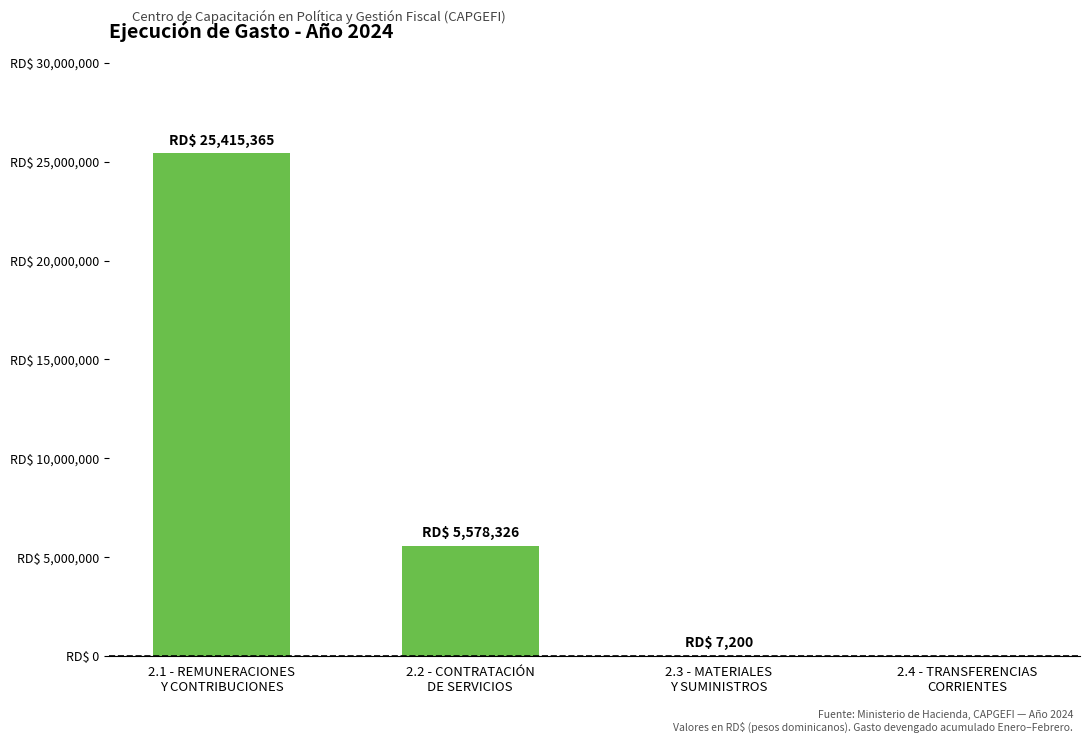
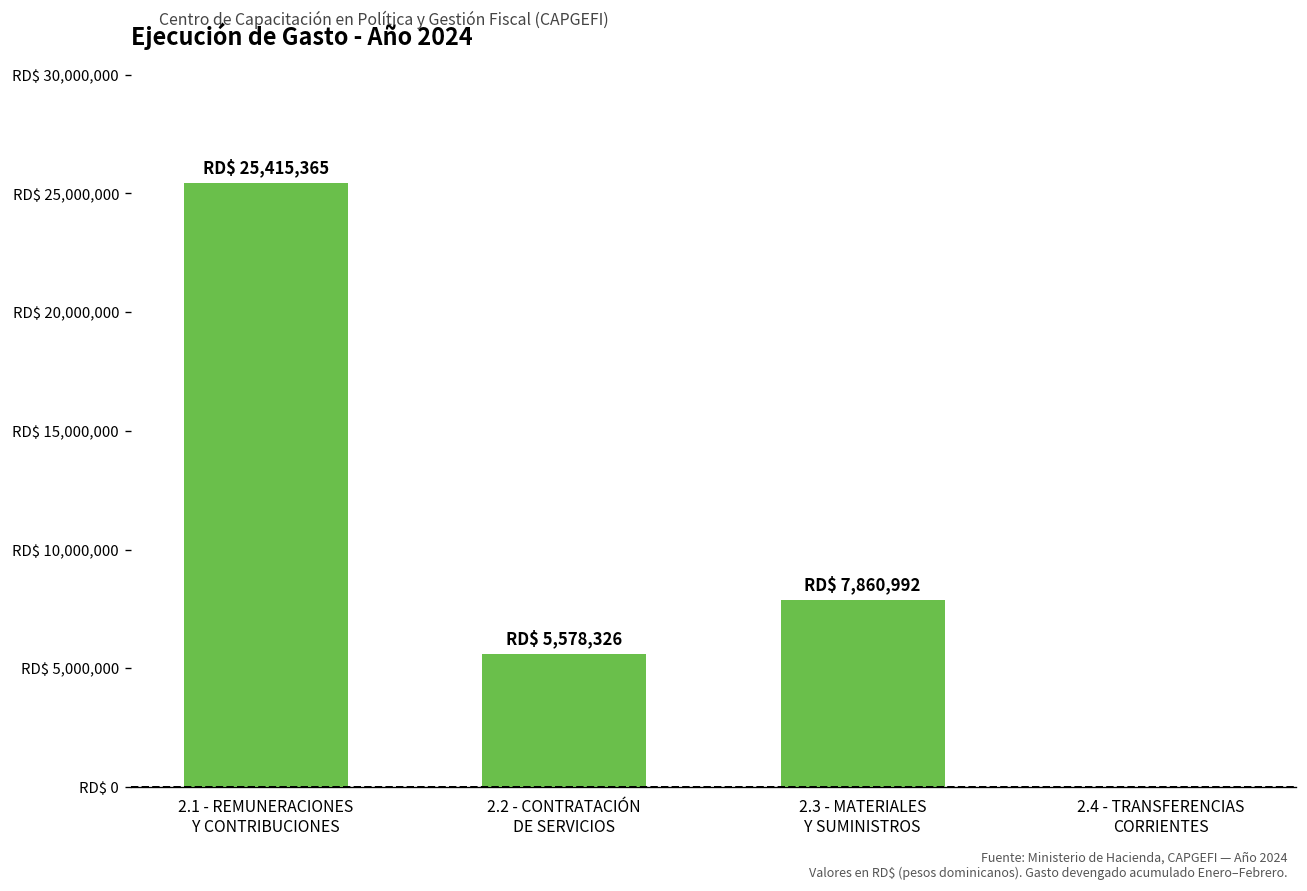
  {
    "2.1 - REMUNERACIONES Y CONTRIBUCIONES": "25,415,365",
    "2.2 - CONTRATACIÓN DE SERVICIOS": "5,578,326",
-   "2.3 - MATERIALES Y SUMINISTROS": "7,200"
+   "2.3 - MATERIALES Y SUMINISTROS": "7,860,992"
  }
